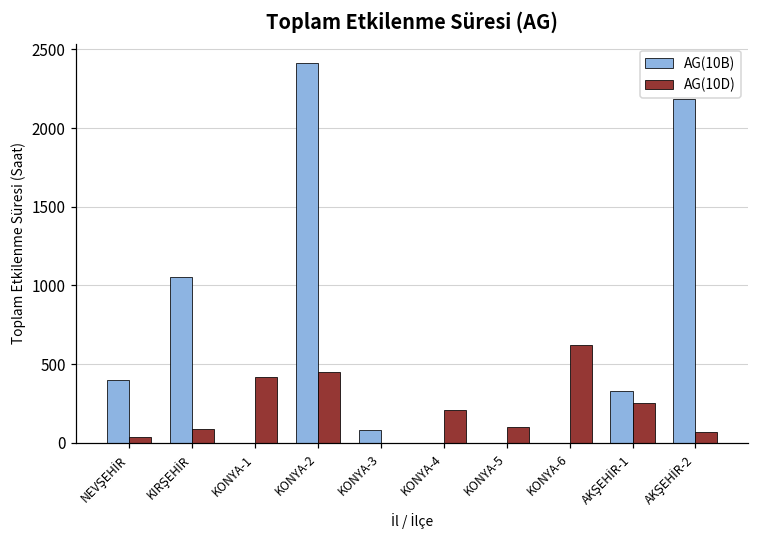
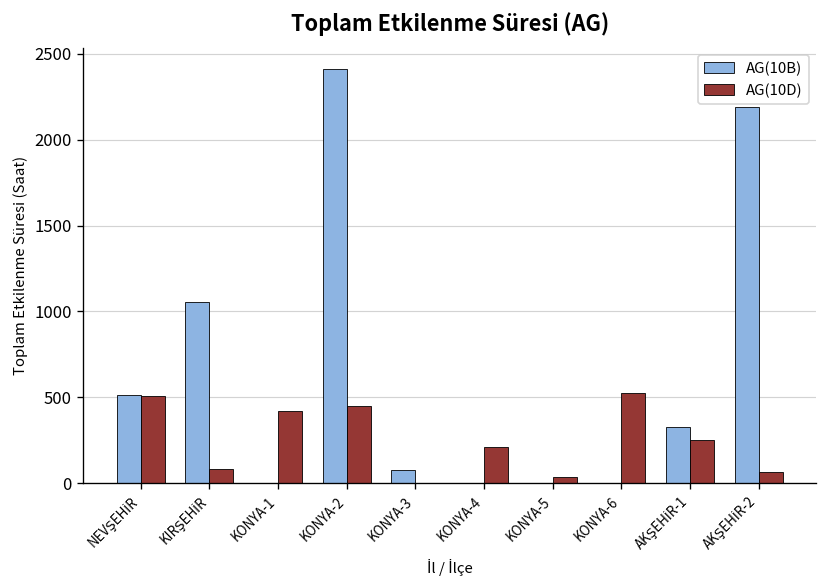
  {
    "AG(10B)": {
-     "NEVŞEHİR": 400,
+     "NEVŞEHİR": 510,
      "KIRŞEHİR": 1050,
      "KONYA-1": 0,
      "KONYA-2": 2410,
      "KONYA-3": 80,
      "KONYA-4": 0,
      "KONYA-5": 0,
      "KONYA-6": 0,
      "AKŞEHİR-1": 330,
      "AKŞEHİR-2": 2190
    },
    "AG(10D)": {
-     "NEVŞEHİR": 40,
+     "NEVŞEHİR": 510,
      "KIRŞEHİR": 80,
      "KONYA-1": 420,
      "KONYA-2": 450,
      "KONYA-4": 210,
-     "KONYA-5": 100,
-     "KONYA-6": 620,
+     "KONYA-5": 40,
+     "KONYA-6": 520,
      "AKŞEHİR-1": 250,
      "AKŞEHİR-2": 70
    }
  }
